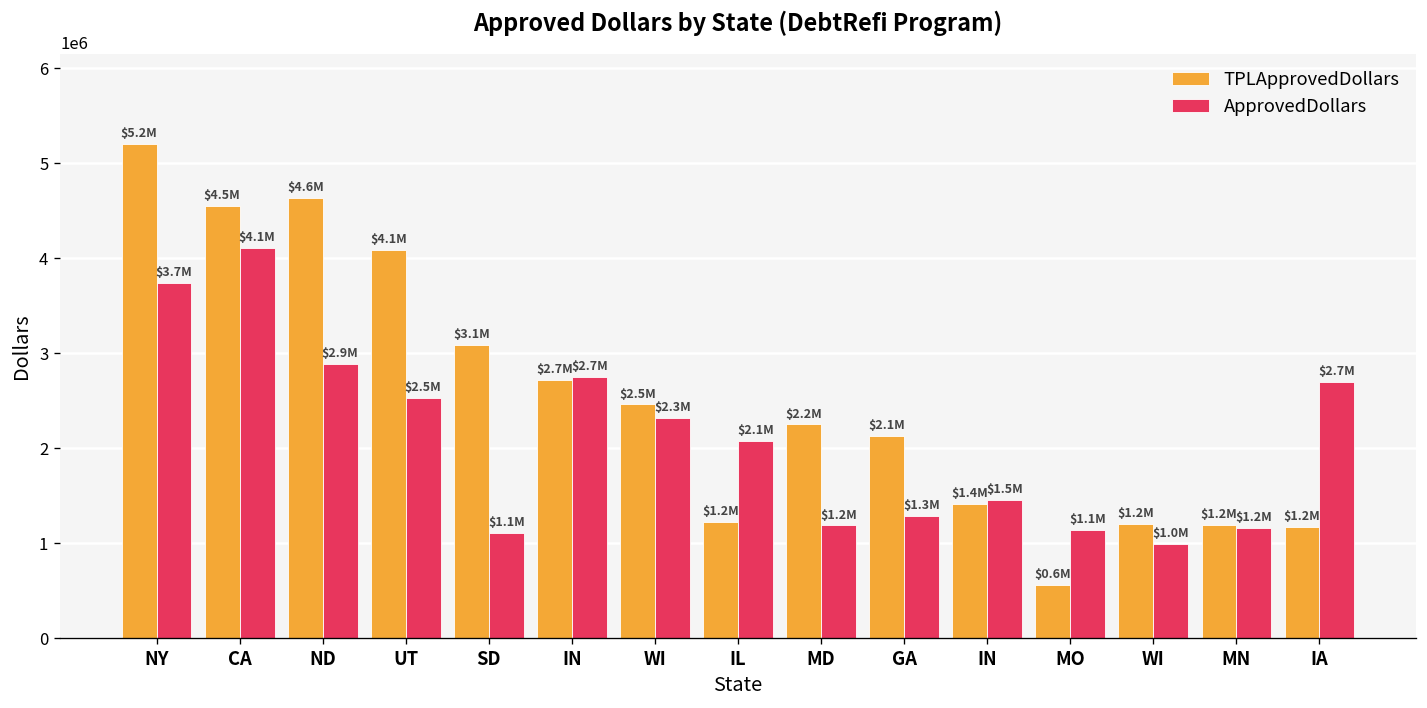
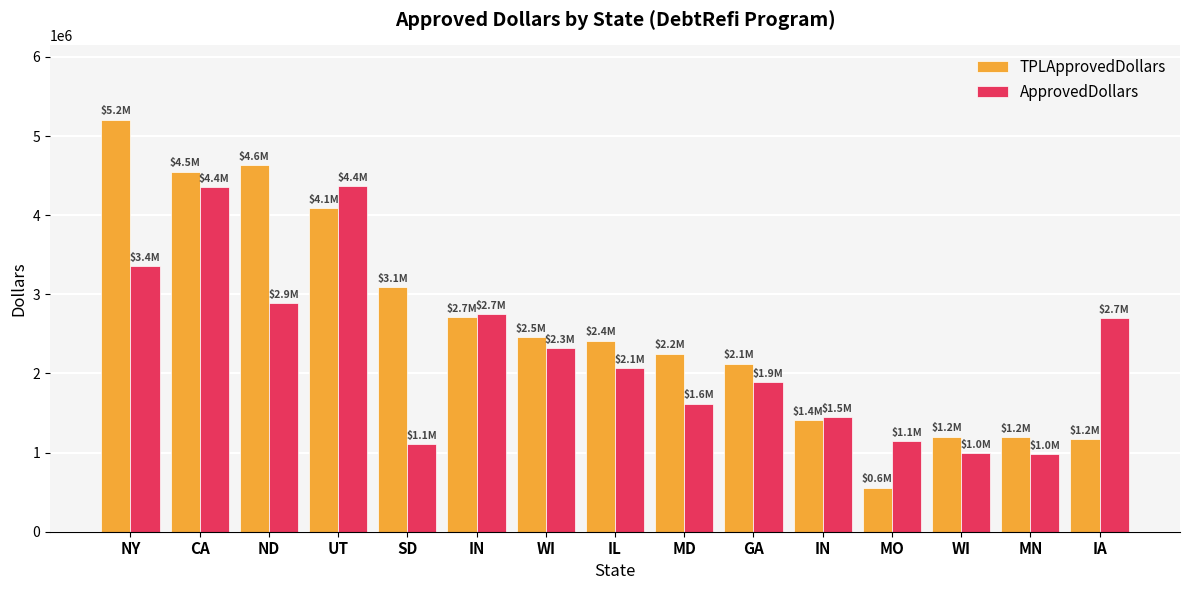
  {
    "TPLApprovedDollars": {
      "NY": "$5.2M",
      "CA": "$4.5M",
      "ND": "$4.6M",
      "UT": "$4.1M",
      "SD": "$3.1M",
-     "IL": "$1.2M",
+     "IL": "$2.4M",
      "MD": "$2.2M",
      "GA": "$2.1M",
      "MO": "$0.6M",
      "MN": "$1.2M",
      "IA": "$1.2M"
    },
    "ApprovedDollars": {
-     "NY": "$3.7M",
-     "CA": "$4.1M",
+     "NY": "$3.4M",
+     "CA": "$4.4M",
      "ND": "$2.9M",
-     "UT": "$2.5M",
+     "UT": "$4.4M",
      "SD": "$1.1M",
      "IL": "$2.1M",
-     "MD": "$1.2M",
-     "GA": "$1.3M",
+     "MD": "$1.6M",
+     "GA": "$1.9M",
      "MO": "$1.1M",
-     "MN": "$1.2M",
+     "MN": "$1.0M",
      "IA": "$2.7M"
    }
  }
